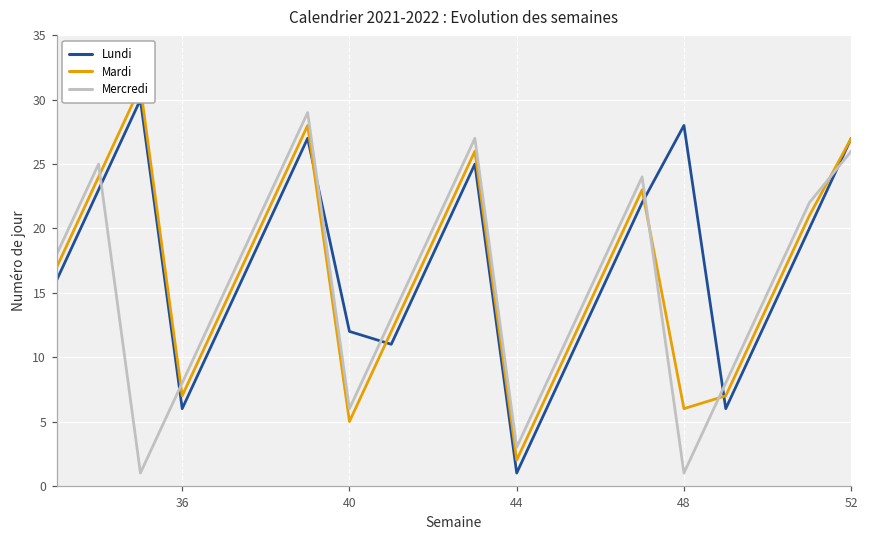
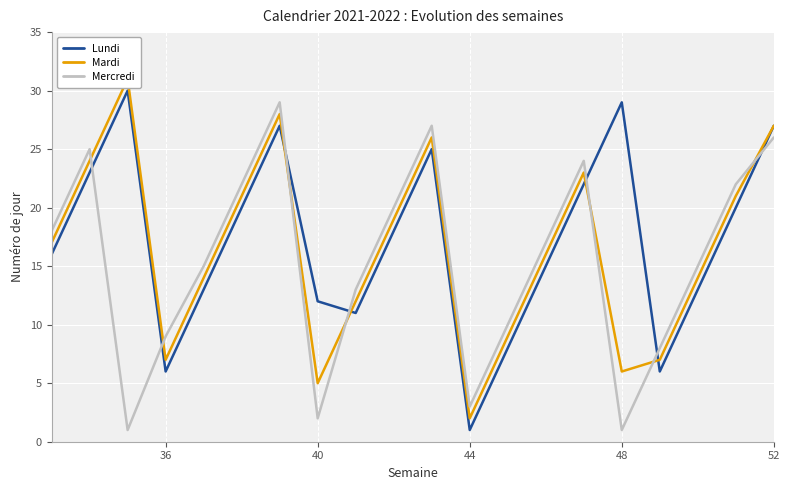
  {
    "Lundi": {
      "36": 6,
      "40": 12,
      "44": 1,
-     "48": 28
+     "48": 29
    },
    "Mardi": {
      "36": 7,
      "40": 5,
      "44": 2,
      "48": 6
    },
    "Mercredi": {
-     "36": 8,
-     "40": 6,
+     "36": 9,
+     "40": 2,
      "44": 3,
      "48": 1,
      "52": 26
    }
  }
